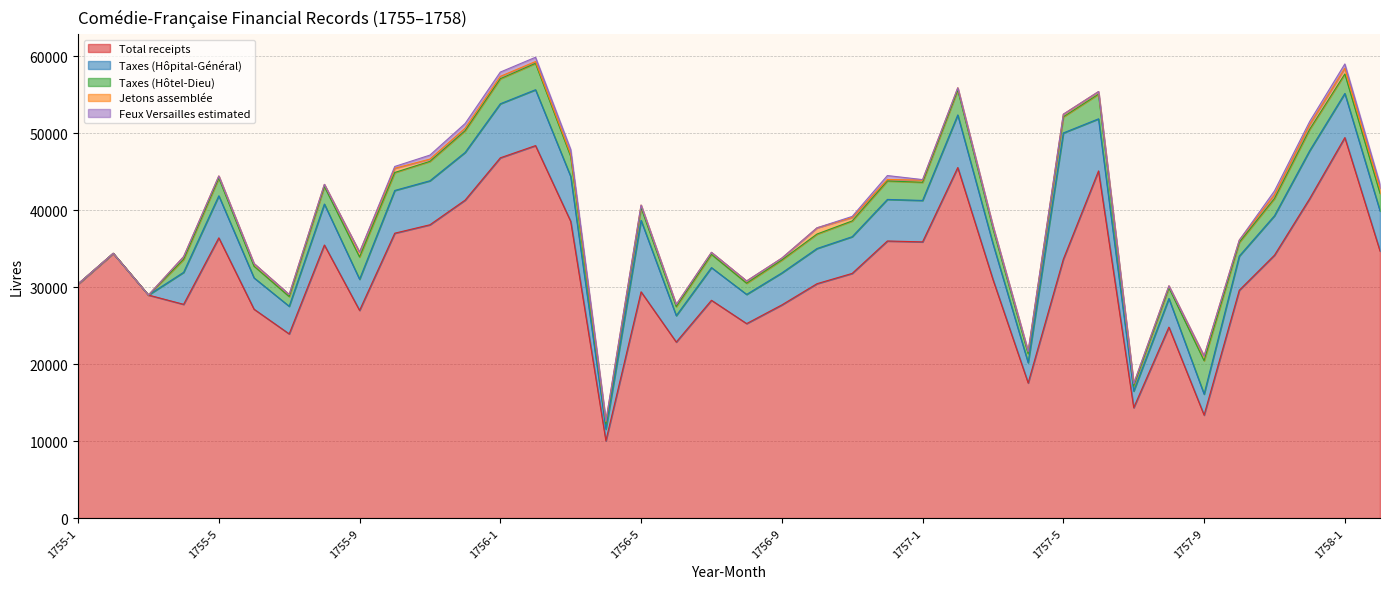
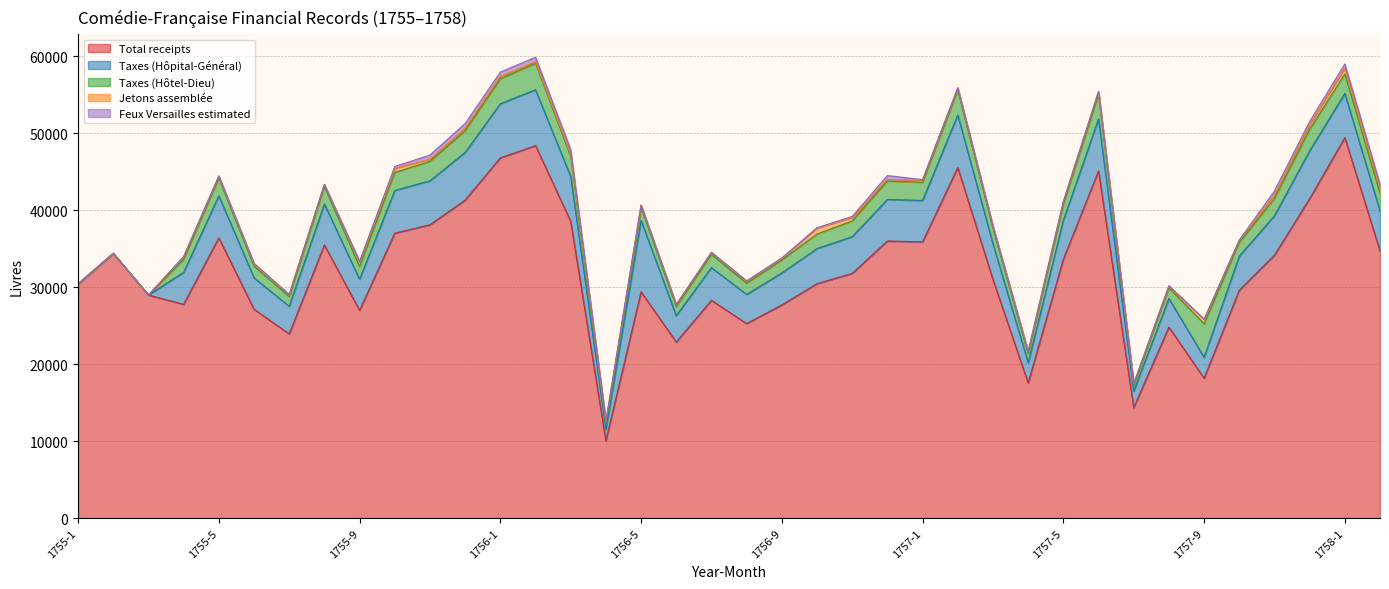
  {
    "Total receipts": {
      "1755-5": 36000,
      "1755-9": 27000,
      "1756-1": 47000,
      "1756-5": 29000,
      "1756-9": 28000,
      "1757-1": 36000,
      "1757-5": 34000,
-     "1757-9": 13000,
+     "1757-9": 18000,
      "1758-1": 49000
    },
    "Taxes (Hôpital-Général)": {
      "1755-5": 5000,
      "1755-9": 4000,
      "1756-1": 7000,
      "1756-5": 9000,
      "1756-9": 4000,
      "1757-1": 5000,
-     "1757-5": 16000,
+     "1757-5": 5000,
      "1757-9": 3000,
      "1758-1": 6000
    },
    "Taxes (Hôtel-Dieu)": {
-     "1755-9": 3000,
+     "1755-9": 2000,
      "1757-5": 2000,
      "1757-9": 4000,
      "1758-1": 3000
    },
    "Jetons assemblée": {
      "1758-1": 1000
    },
    "Feux Versailles estimated": {
      "1756-1": 1000,
      "1758-1": 1000
    }
  }
